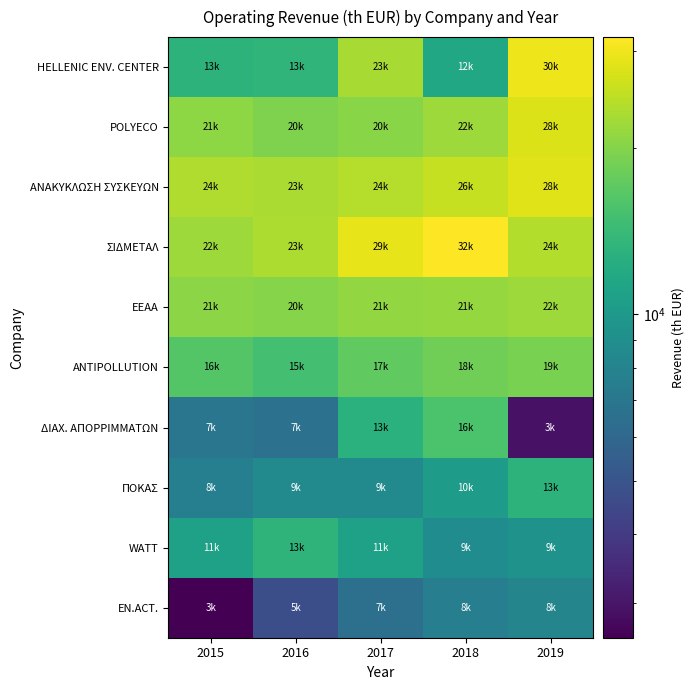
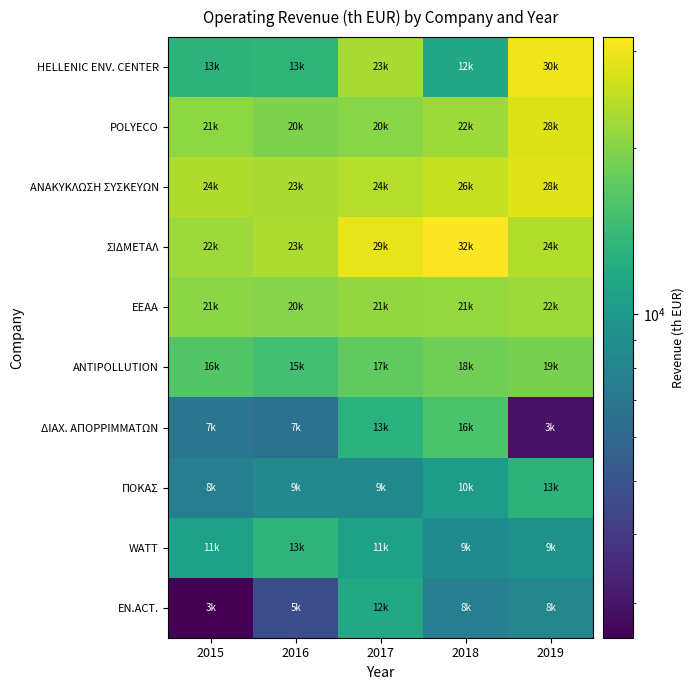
  {
    "HELLENIC ENV. CENTER": {
      "2015": "13k",
      "2016": "13k",
      "2017": "23k",
      "2018": "12k",
      "2019": "30k"
    },
    "POLYECO": {
      "2015": "21k",
      "2016": "20k",
      "2017": "20k",
      "2018": "22k",
      "2019": "28k"
    },
    "ΑΝΑΚΥΚΛΩΣΗ ΣΥΣΚΕΥΩΝ": {
      "2015": "24k",
      "2016": "23k",
      "2017": "24k",
      "2018": "26k",
      "2019": "28k"
    },
    "ΣΙΔΜΕΤΑΛ": {
      "2015": "22k",
      "2016": "23k",
      "2017": "29k",
      "2018": "32k",
      "2019": "24k"
    },
    "ΕΕΑΑ": {
      "2015": "21k",
      "2016": "20k",
      "2017": "21k",
      "2018": "21k",
      "2019": "22k"
    },
    "ANTIPOLLUTION": {
      "2015": "16k",
      "2016": "15k",
      "2017": "17k",
      "2018": "18k",
      "2019": "19k"
    },
    "ΔΙΑΧ. ΑΠΟΡΡΙΜΜΑΤΩΝ": {
      "2015": "7k",
      "2016": "7k",
      "2017": "13k",
      "2018": "16k",
      "2019": "3k"
    },
    "ΠΟΚΑΣ": {
      "2015": "8k",
      "2016": "9k",
      "2017": "9k",
      "2018": "10k",
      "2019": "13k"
    },
    "WATT": {
      "2015": "11k",
      "2016": "13k",
      "2017": "11k",
      "2018": "9k",
      "2019": "9k"
    },
    "EN.ACT.": {
      "2015": "3k",
      "2016": "5k",
-     "2017": "7k",
+     "2017": "12k",
      "2018": "8k",
      "2019": "8k"
    }
  }
